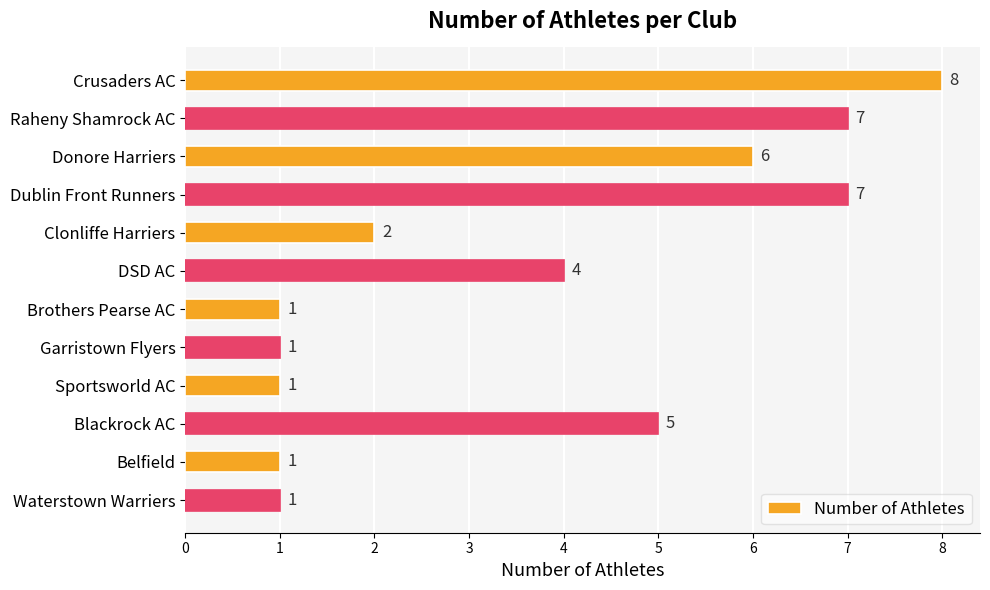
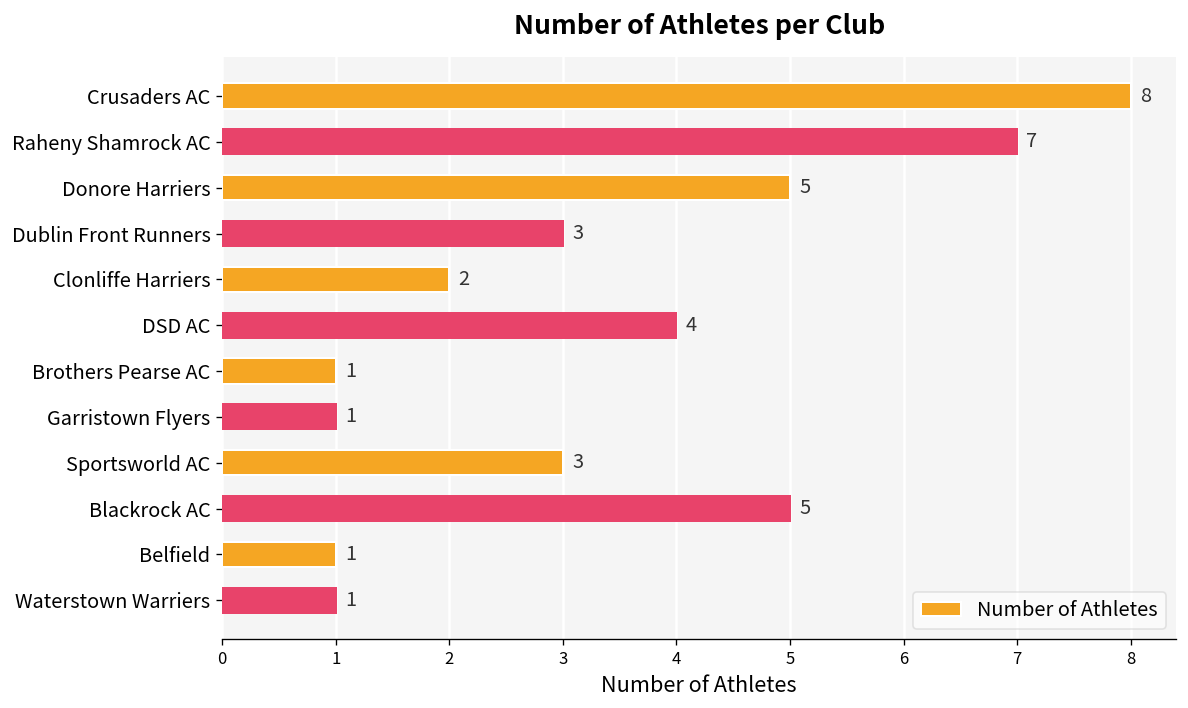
  {
    "Crusaders AC": 8,
    "Raheny Shamrock AC": 7,
-   "Donore Harriers": 6,
-   "Dublin Front Runners": 7,
+   "Donore Harriers": 5,
+   "Dublin Front Runners": 3,
    "Clonliffe Harriers": 2,
    "DSD AC": 4,
    "Brothers Pearse AC": 1,
    "Garristown Flyers": 1,
-   "Sportsworld AC": 1,
+   "Sportsworld AC": 3,
    "Blackrock AC": 5,
    "Belfield": 1,
    "Waterstown Warriers": 1
  }
